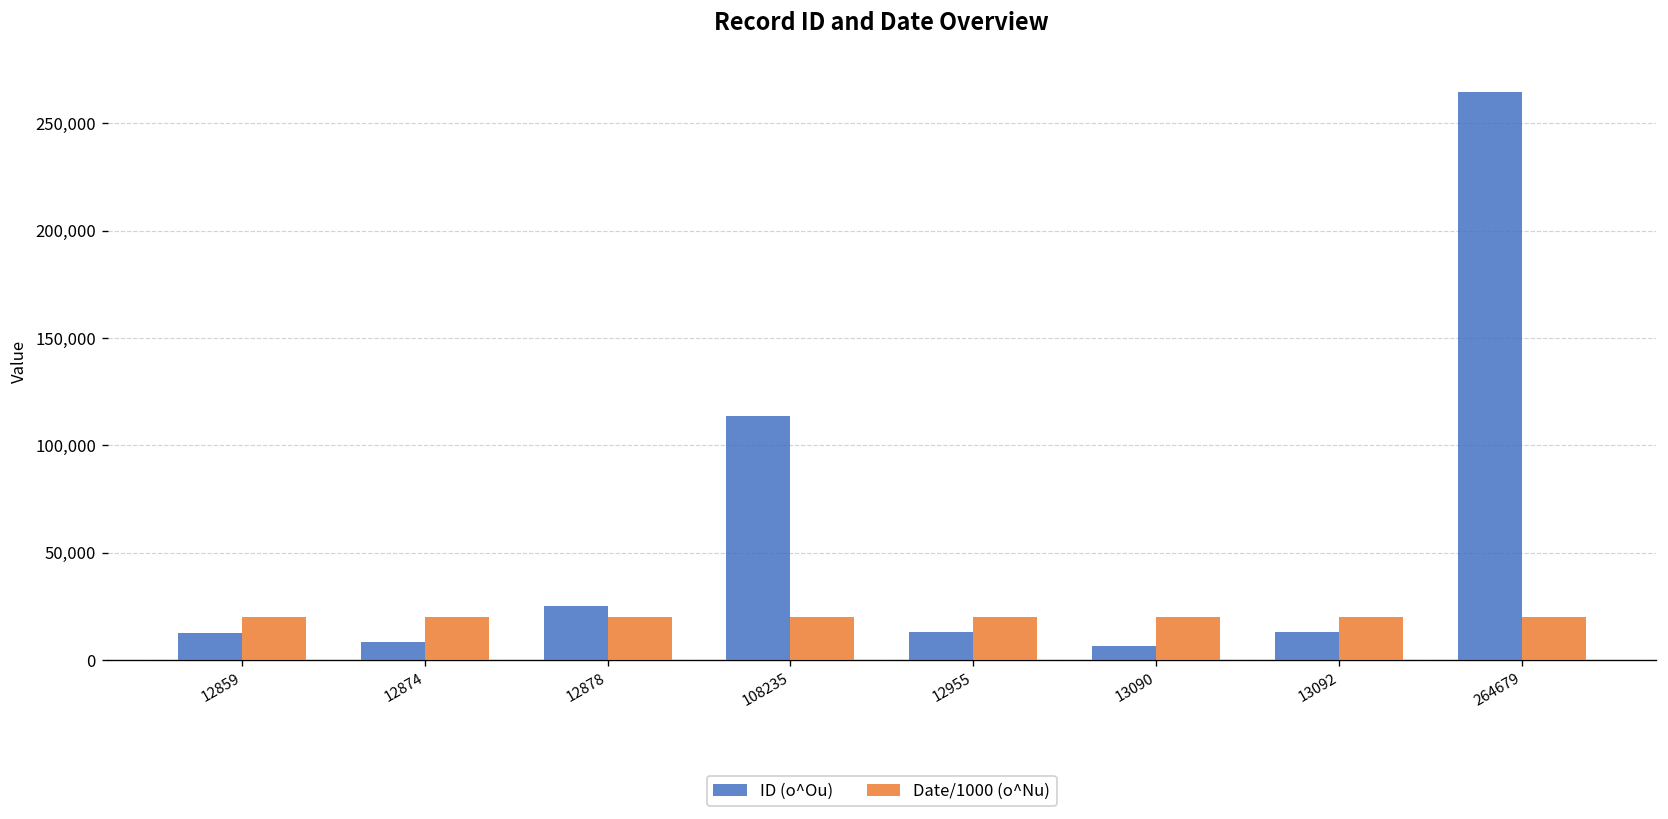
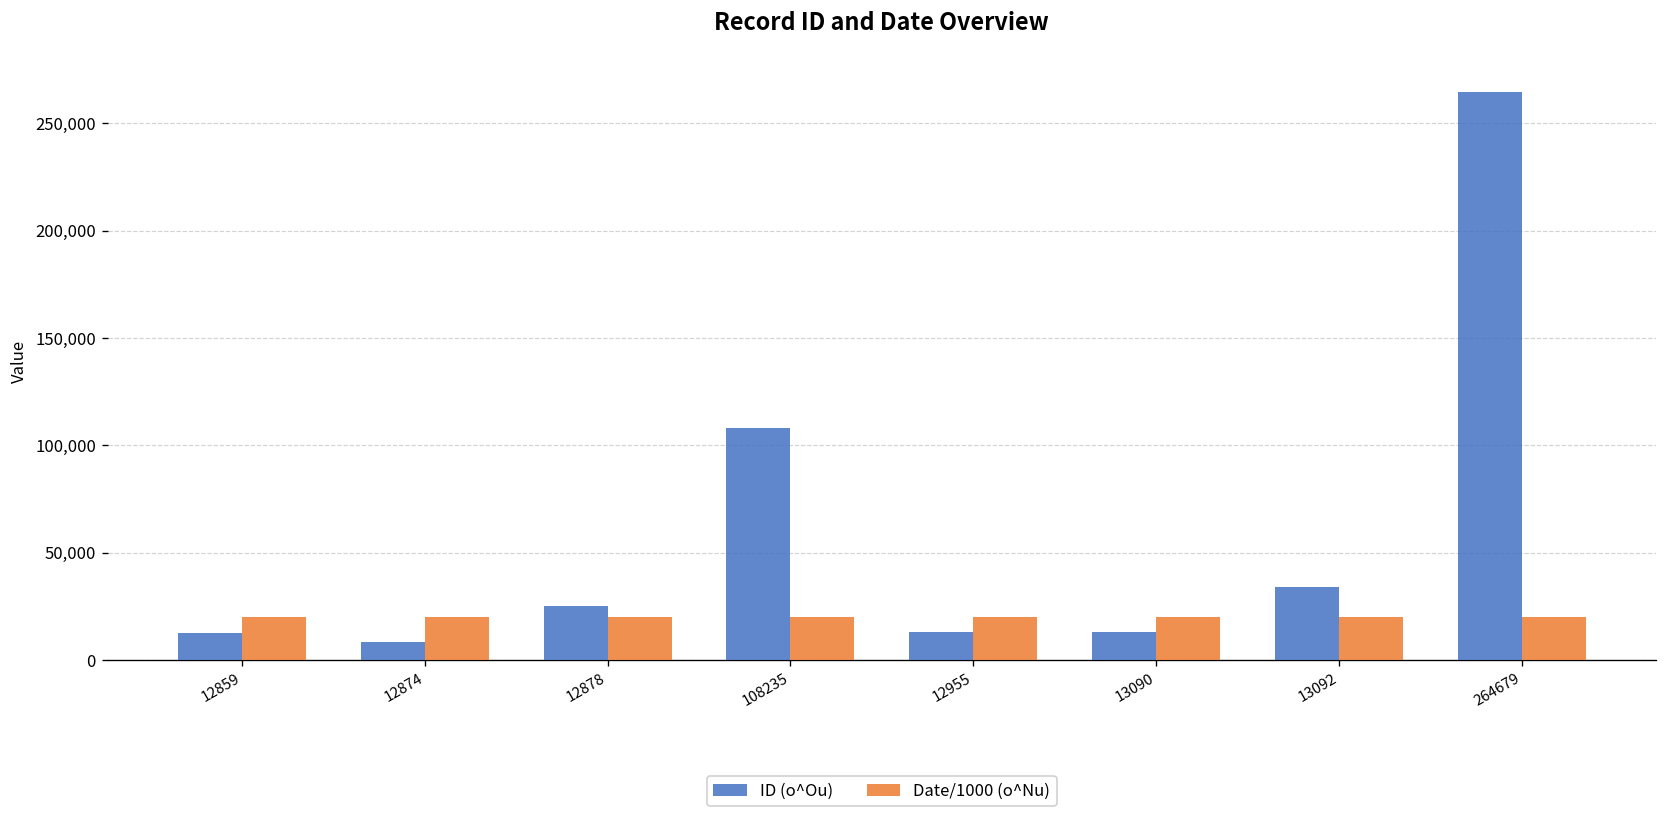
  {
    "ID (o^Ou)": {
      "12859": "13,000",
      "12874": "8,000",
      "12878": "25,000",
-     "108235": "114,000",
+     "108235": "108,000",
      "12955": "13,000",
-     "13090": "7,000",
-     "13092": "13,000",
+     "13090": "13,000",
+     "13092": "34,000",
      "264679": "265,000"
    },
    "Date/1000 (o^Nu)": {
      "12859": "20,000",
      "12874": "20,000",
      "12878": "20,000",
      "108235": "20,000",
      "12955": "20,000",
      "13090": "20,000",
      "13092": "20,000",
      "264679": "20,000"
    }
  }
